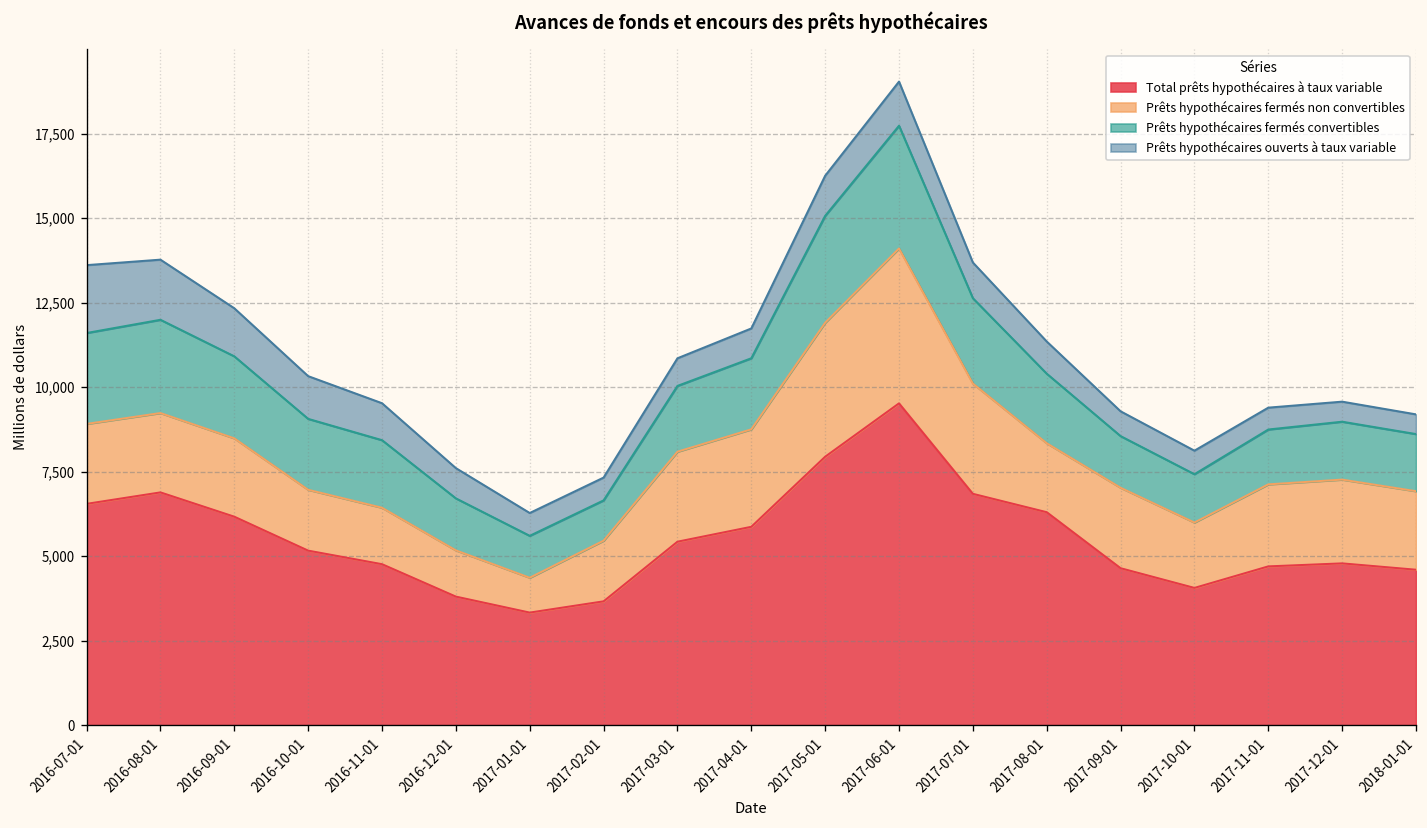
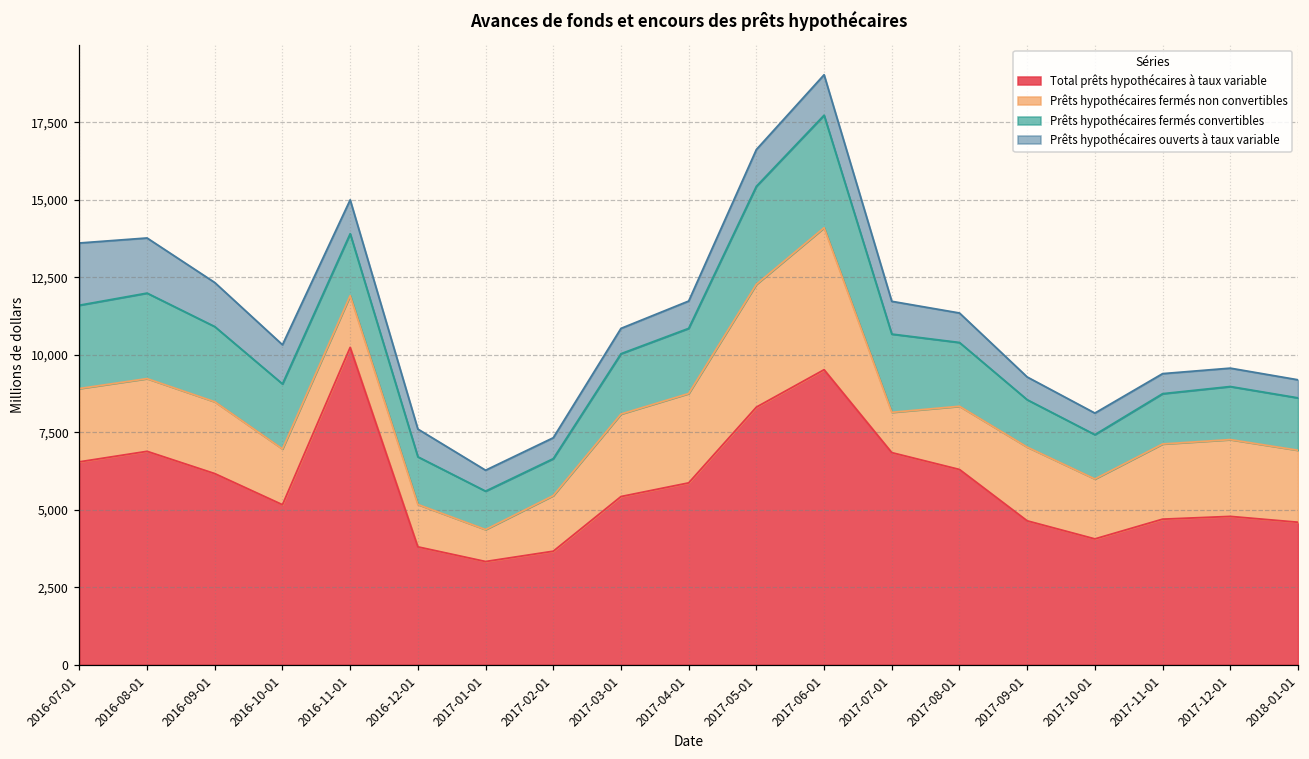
  {
    "Total prêts hypothécaires à taux variable": {
      "2016-07-01": "6,500",
      "2016-08-01": "6,900",
      "2016-09-01": "6,200",
      "2016-10-01": "5,200",
-     "2016-11-01": "4,800",
+     "2016-11-01": "10,200",
      "2016-12-01": "3,800",
      "2017-01-01": "3,300",
      "2017-02-01": "3,700",
      "2017-03-01": "5,400",
      "2017-04-01": "5,900",
-     "2017-05-01": "7,900",
+     "2017-05-01": "8,300",
      "2017-06-01": "9,500",
      "2017-07-01": "6,800",
      "2017-08-01": "6,300",
      "2017-09-01": "4,600",
      "2017-10-01": "4,100",
      "2017-11-01": "4,700",
      "2017-12-01": "4,800",
      "2018-01-01": "4,600"
    },
    "Prêts hypothécaires fermés non convertibles": {
      "2016-07-01": "2,400",
      "2016-08-01": "2,300",
      "2016-09-01": "2,300",
      "2016-10-01": "1,800",
      "2016-11-01": "1,700",
      "2016-12-01": "1,400",
      "2017-01-01": "1,000",
      "2017-02-01": "1,800",
      "2017-03-01": "2,700",
      "2017-04-01": "2,900",
      "2017-05-01": "4,000",
      "2017-06-01": "4,600",
-     "2017-07-01": "3,300",
+     "2017-07-01": "1,300",
      "2017-08-01": "2,000",
      "2017-09-01": "2,400",
      "2017-10-01": "1,900",
      "2017-11-01": "2,400",
      "2017-12-01": "2,500",
      "2018-01-01": "2,300"
    }
  }
